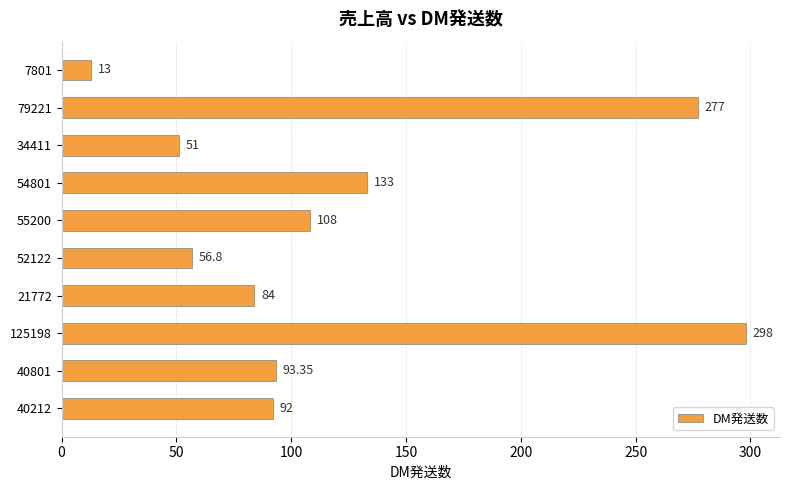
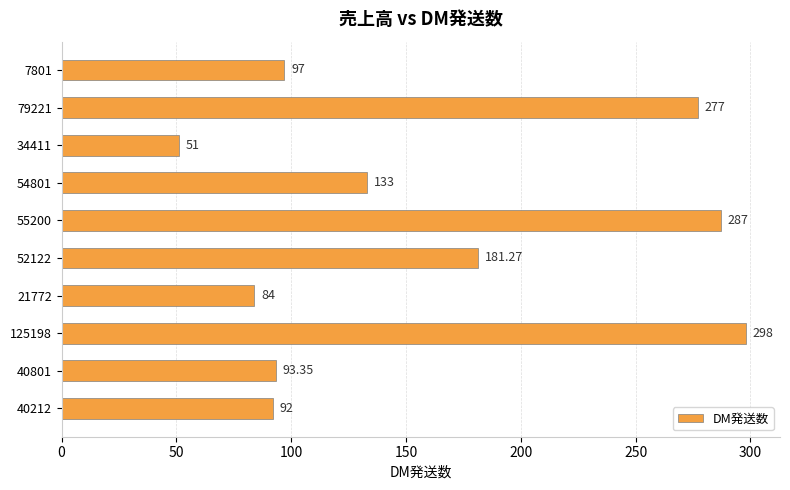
  {
-   "7801": 13,
+   "7801": 97,
    "79221": 277,
    "34411": 51,
    "54801": 133,
-   "55200": 108,
-   "52122": 56.8,
+   "55200": 287,
+   "52122": 181.27,
    "21772": 84,
    "125198": 298,
    "40801": 93.35,
    "40212": 92
  }
